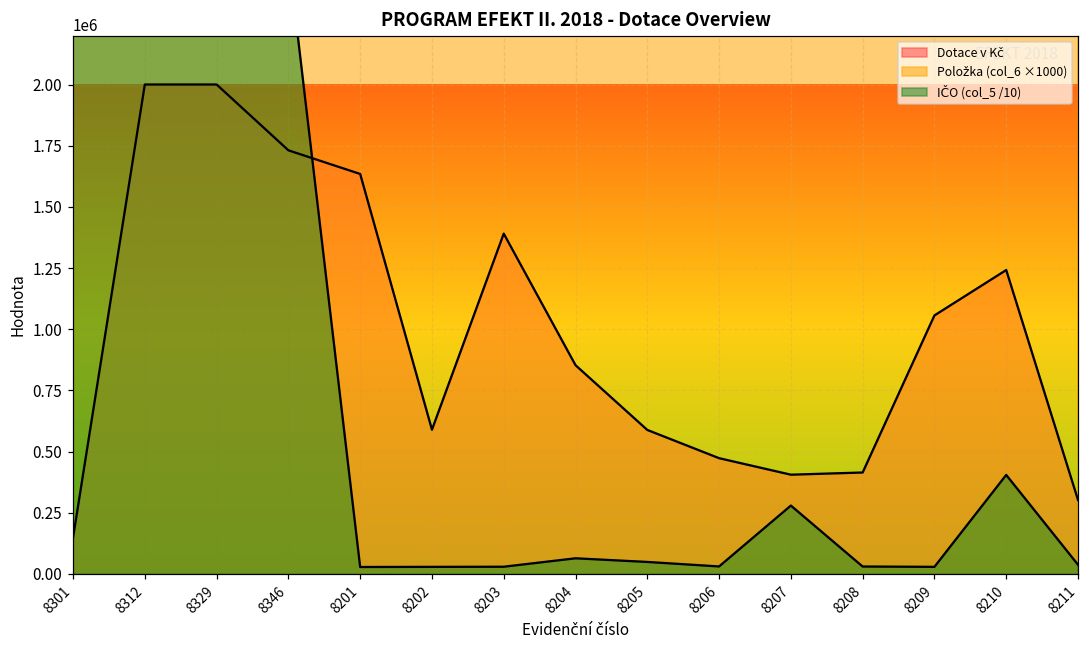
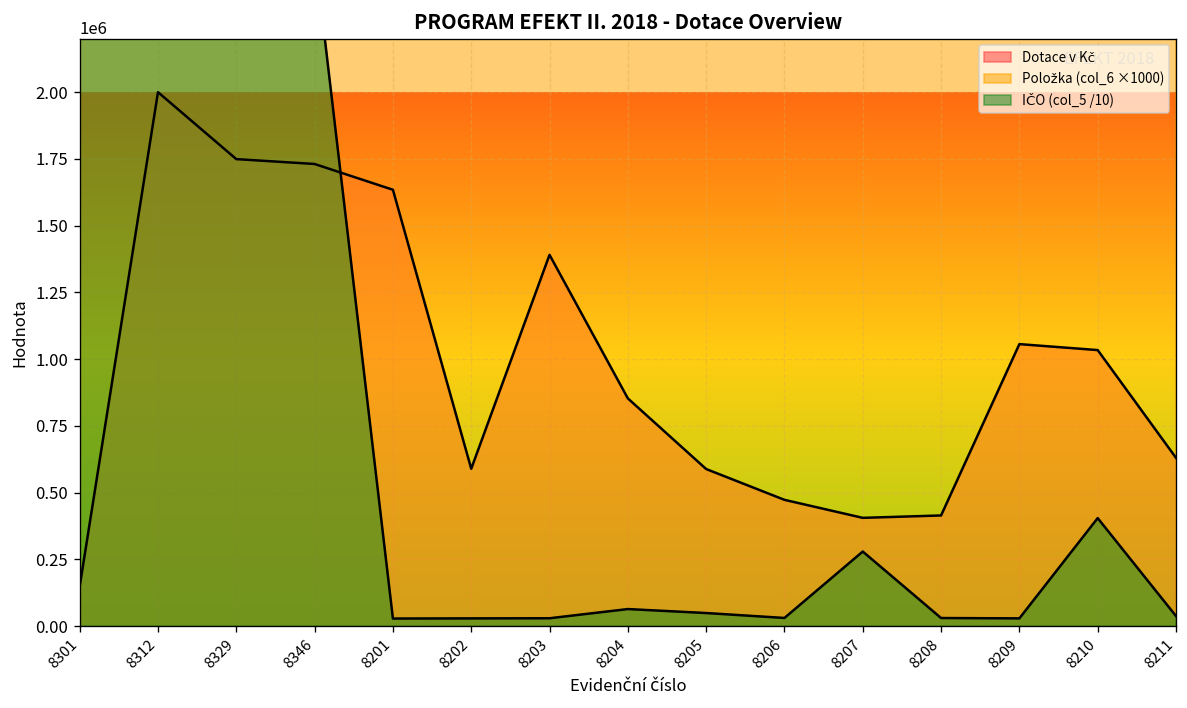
  {
    "Dotace v Kč": {
      "8301": 150000,
      "8312": 2000000,
-     "8329": 2000000,
+     "8329": 1750000,
      "8346": 1730000,
      "8201": 1630000,
      "8202": 590000,
      "8203": 1390000,
      "8204": 850000,
      "8205": 590000,
      "8206": 470000,
      "8207": 410000,
      "8208": 410000,
      "8209": 1060000,
-     "8210": 1240000,
-     "8211": 300000
+     "8210": 1030000,
+     "8211": 630000
    },
    "IČO (col_5 /10)": {
      "8201": 30000,
      "8202": 30000,
      "8203": 30000,
      "8204": 60000,
      "8205": 50000,
      "8206": 30000,
      "8207": 280000,
      "8208": 30000,
      "8209": 30000,
      "8210": 400000,
      "8211": 40000
    }
  }
